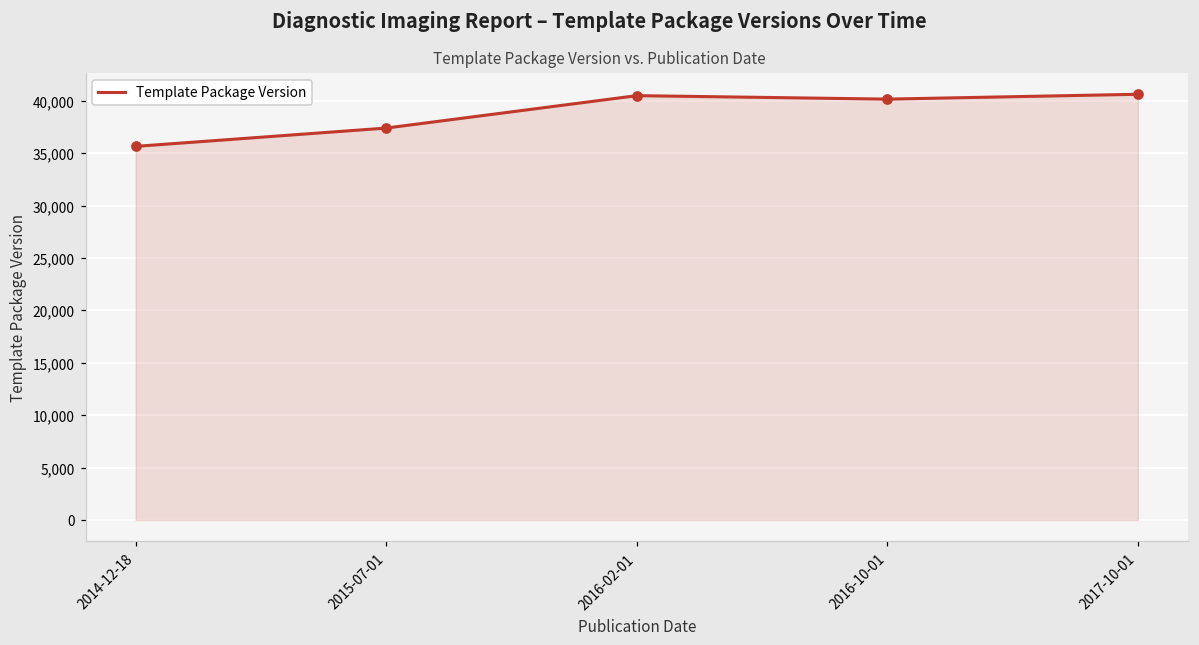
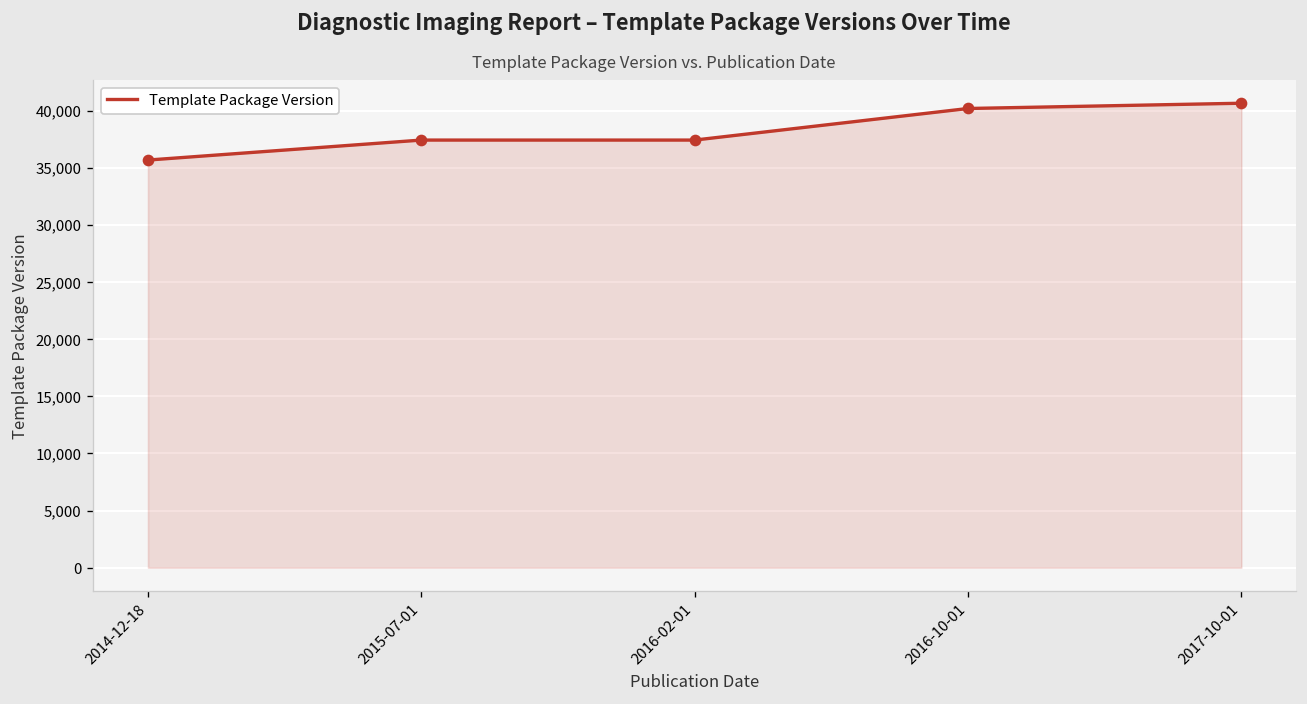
  {
    "2014-12-18": "36,000",
    "2015-07-01": "37,000",
-   "2016-02-01": "41,000",
+   "2016-02-01": "37,000",
    "2016-10-01": "40,000",
    "2017-10-01": "41,000"
  }
